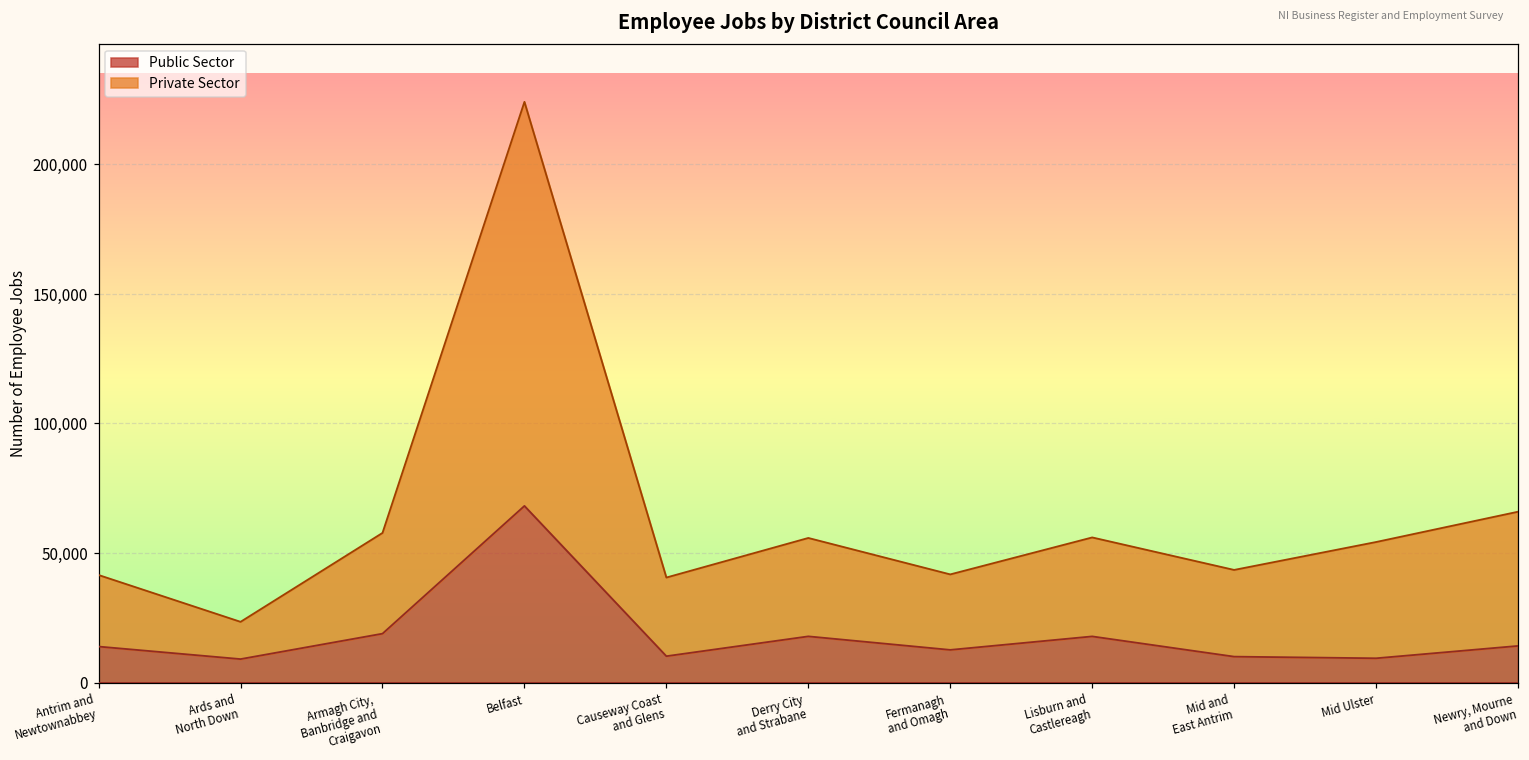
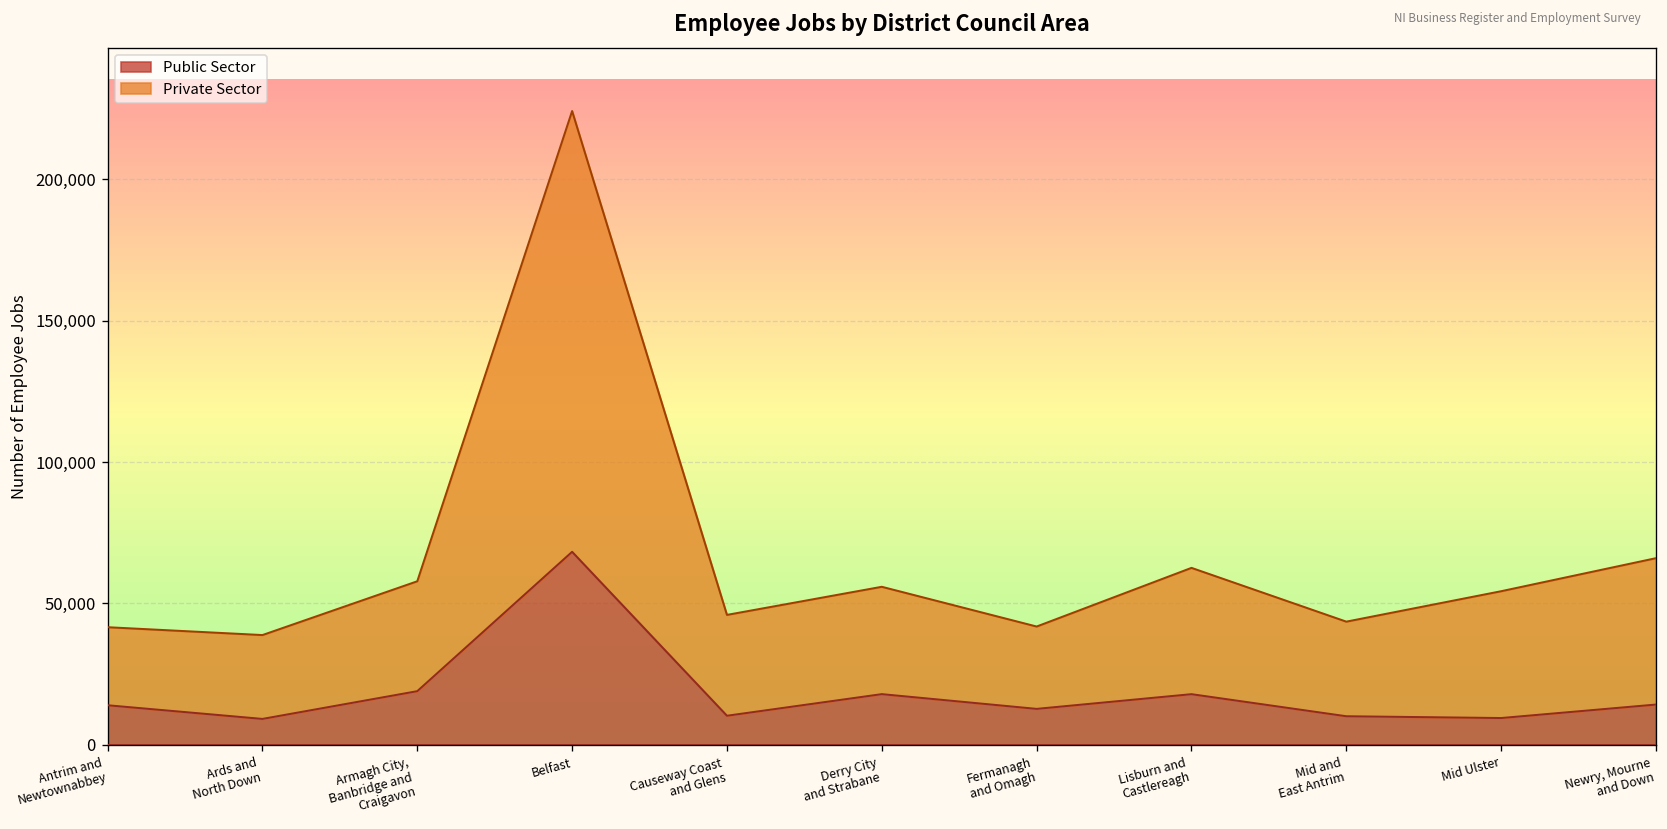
  {
    "Private Sector": {
      "Antrim and Newtownabbey": "28,000",
-     "Ards and North Down": "14,000",
+     "Ards and North Down": "30,000",
      "Armagh City, Banbridge and Craigavon": "39,000",
      "Belfast": "156,000",
-     "Causeway Coast and Glens": "30,000",
+     "Causeway Coast and Glens": "36,000",
      "Derry City and Strabane": "38,000",
      "Fermanagh and Omagh": "29,000",
-     "Lisburn and Castlereagh": "38,000",
+     "Lisburn and Castlereagh": "45,000",
      "Mid and East Antrim": "33,000",
      "Mid Ulster": "45,000",
      "Newry, Mourne and Down": "52,000"
    }
  }
